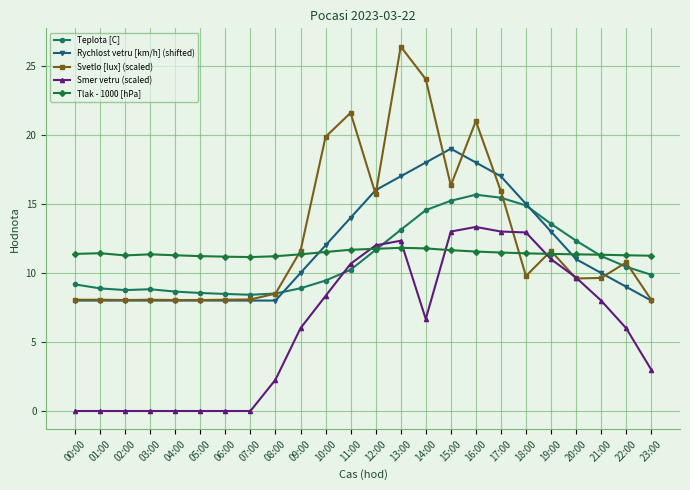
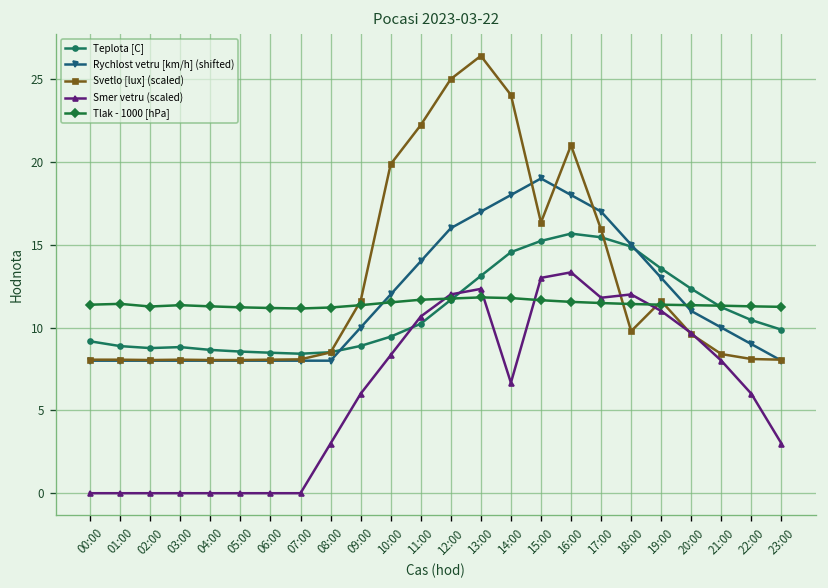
  {
    "Svetlo [lux] (scaled)": {
      "09:00": 11.6,
      "10:00": 19.9,
-     "11:00": 21.6,
-     "12:00": 15.7,
+     "11:00": 22.2,
+     "12:00": 25.0,
      "13:00": 26.4,
      "14:00": 24.0,
      "15:00": 16.3,
      "16:00": 21.0,
      "17:00": 15.9,
      "18:00": 9.8,
      "19:00": 11.6,
-     "21:00": 9.6,
-     "22:00": 10.8
+     "21:00": 8.4,
+     "22:00": 8.1
    },
    "Smer vetru (scaled)": {
      "00:00": 0.0,
      "01:00": 0.0,
      "02:00": 0.0,
      "03:00": 0.0,
      "04:00": 0.0,
      "05:00": 0.0,
      "06:00": 0.0,
      "07:00": 0.0,
-     "08:00": 2.3,
+     "08:00": 3.0,
      "09:00": 6.0,
      "10:00": 8.3,
      "11:00": 10.7,
      "12:00": 12.0,
      "13:00": 12.3,
      "14:00": 6.7,
      "15:00": 13.0,
      "16:00": 13.3,
-     "17:00": 13.0,
-     "18:00": 12.9,
+     "17:00": 11.8,
+     "18:00": 12.0,
      "19:00": 11.0,
      "21:00": 8.0,
      "22:00": 6.0,
      "23:00": 3.0
    }
  }
